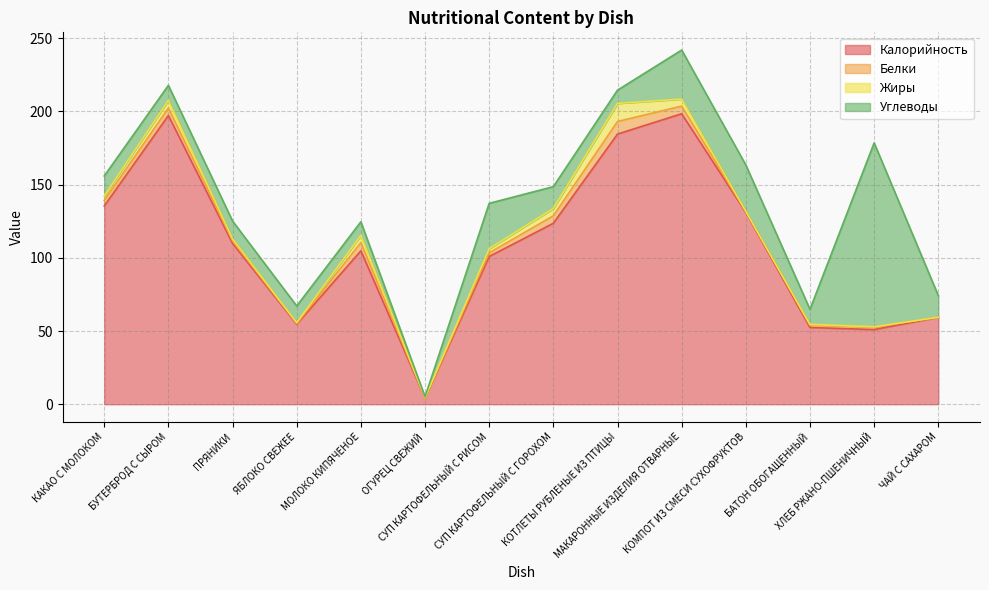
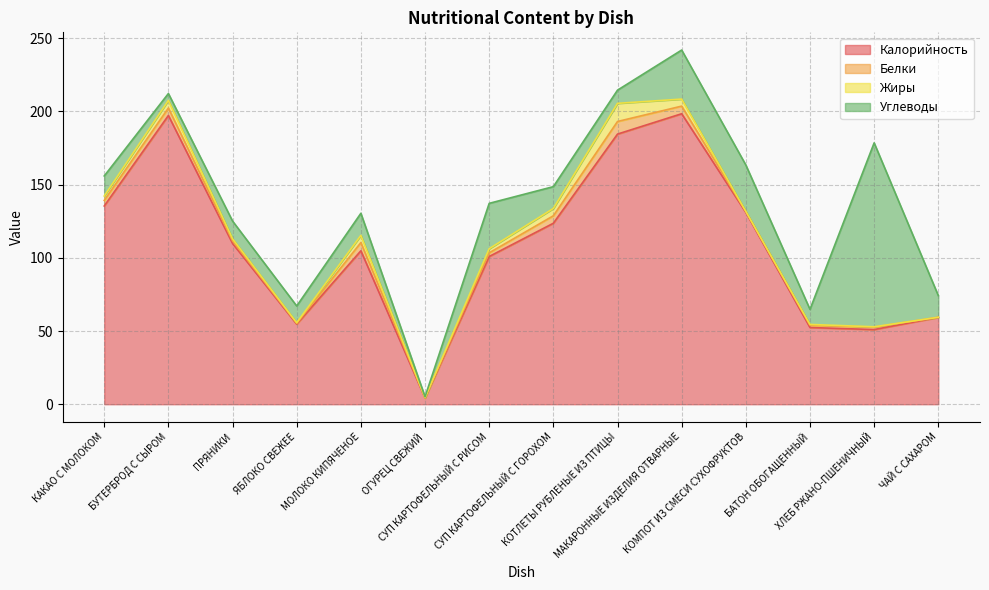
  {
    "Калорийность": {
      "КАКАО С МОЛОКОМ": 135,
      "БУТЕРБРОД С СЫРОМ": 197,
      "ПРЯНИКИ": 110,
      "МОЛОКО КИПЯЧЕНОЕ": 105,
      "СУП КАРТОФЕЛЬНЫЙ С РИСОМ": 101,
      "СУП КАРТОФЕЛЬНЫЙ С ГОРОХОМ": 124,
      "КОТЛЕТЫ РУБЛЕНЫЕ ИЗ ПТИЦЫ": 185,
      "МАКАРОННЫЕ ИЗДЕЛИЯ ОТВАРНЫЕ": 198
    },
    "Углеводы": {
      "КАКАО С МОЛОКОМ": 14,
-     "БУТЕРБРОД С СЫРОМ": 10,
+     "БУТЕРБРОД С СЫРОМ": 5,
      "ПРЯНИКИ": 12,
      "ЯБЛОКО СВЕЖЕЕ": 11,
-     "МОЛОКО КИПЯЧЕНОЕ": 9,
+     "МОЛОКО КИПЯЧЕНОЕ": 15,
      "СУП КАРТОФЕЛЬНЫЙ С РИСОМ": 31,
      "СУП КАРТОФЕЛЬНЫЙ С ГОРОХОМ": 15,
      "КОТЛЕТЫ РУБЛЕНЫЕ ИЗ ПТИЦЫ": 9,
      "МАКАРОННЫЕ ИЗДЕЛИЯ ОТВАРНЫЕ": 34,
      "КОМПОТ ИЗ СМЕСИ СУХОФРУКТОВ": 32,
      "БАТОН ОБОГАЩЕННЫЙ": 10,
      "ХЛЕБ РЖАНО-ПШЕНИЧНЫЙ": 126,
      "ЧАЙ С САХАРОМ": 15
    }
  }
